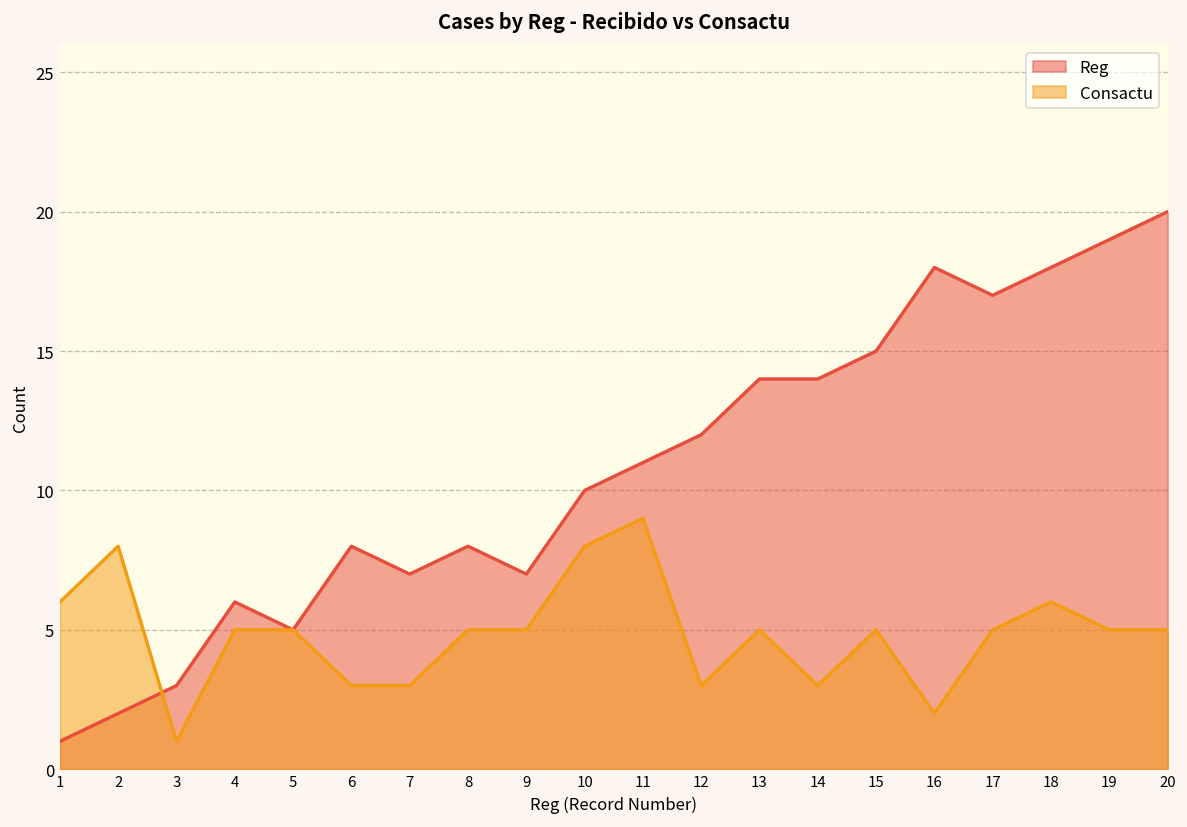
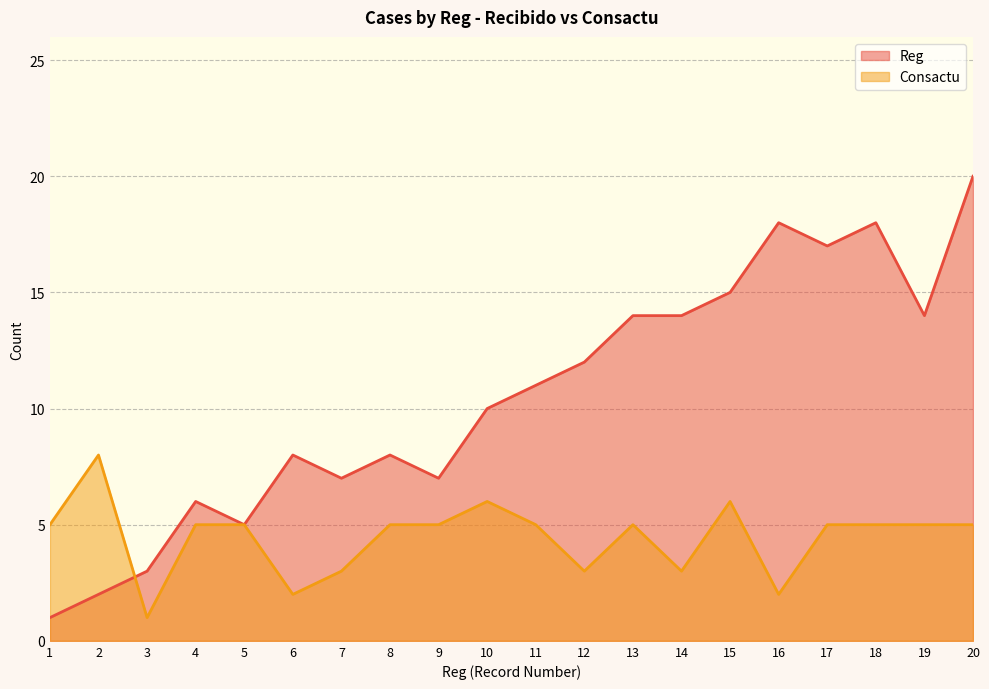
  {
    "Reg": {
      "1": 1,
      "2": 2,
      "3": 3,
      "4": 6,
      "6": 8,
      "7": 7,
      "8": 8,
      "9": 7,
      "10": 10,
      "11": 11,
      "12": 12,
      "13": 14,
      "14": 14,
      "15": 15,
      "16": 18,
      "17": 17,
      "18": 18,
-     "19": 19,
+     "19": 14,
      "20": 20
    },
    "Consactu": {
-     "1": 6,
+     "1": 5,
      "2": 8,
      "3": 1,
      "4": 5,
-     "6": 3,
+     "6": 2,
      "7": 3,
      "8": 5,
      "9": 5,
-     "10": 8,
-     "11": 9,
+     "10": 6,
+     "11": 5,
      "12": 3,
      "13": 5,
      "14": 3,
-     "15": 5,
+     "15": 6,
      "16": 2,
      "17": 5,
-     "18": 6,
+     "18": 5,
      "19": 5,
      "20": 5
    }
  }
